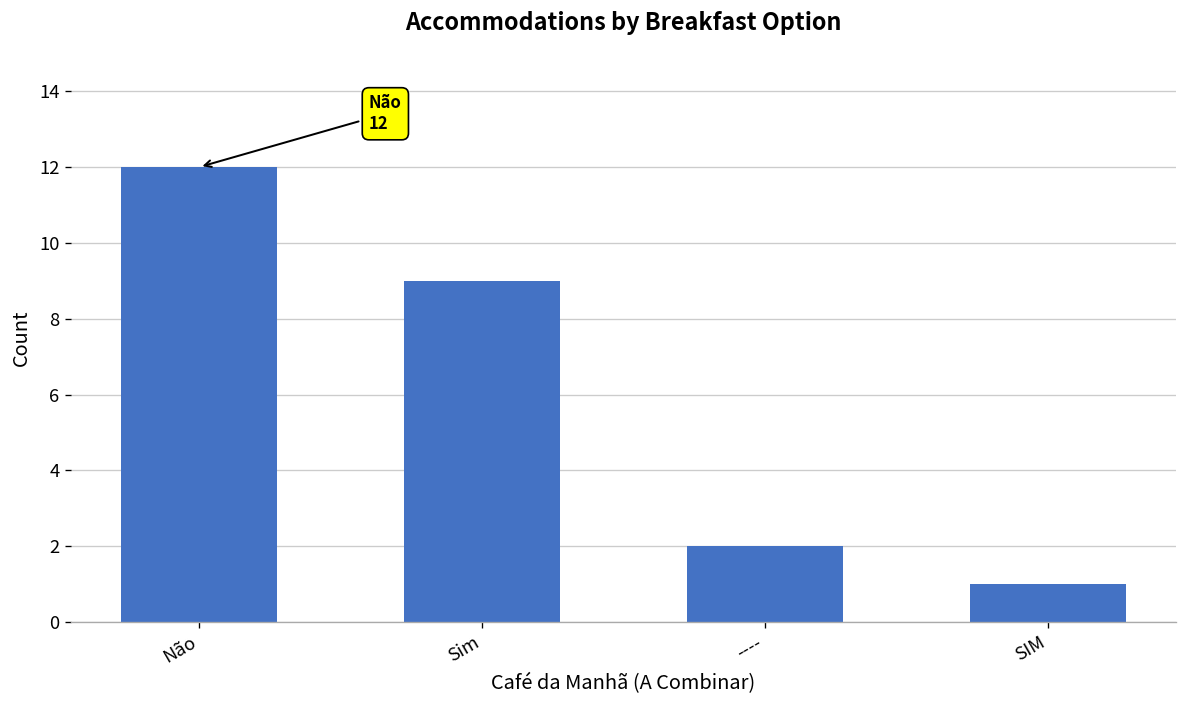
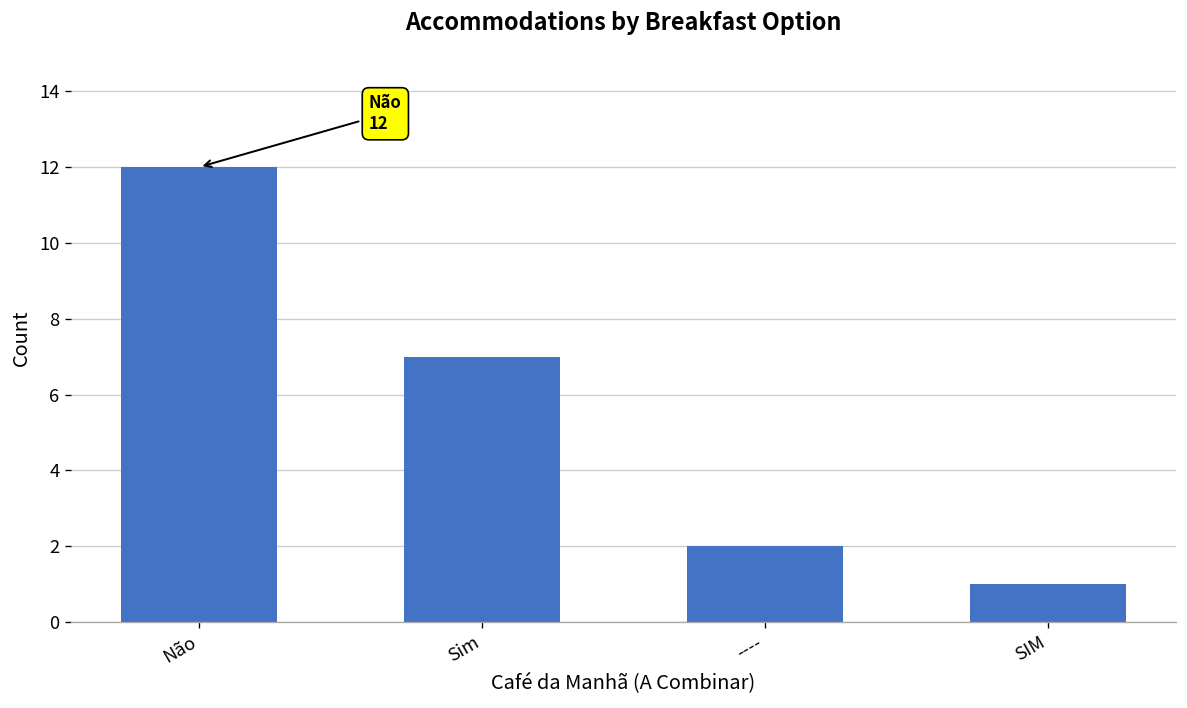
  {
-   "Sim": 9,
+   "Sim": 7,
    "----": 2,
    "SIM": 1
  }
